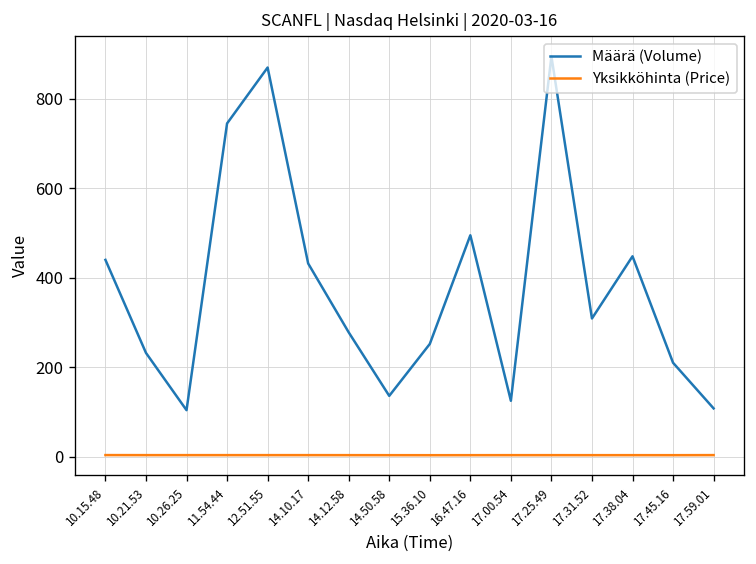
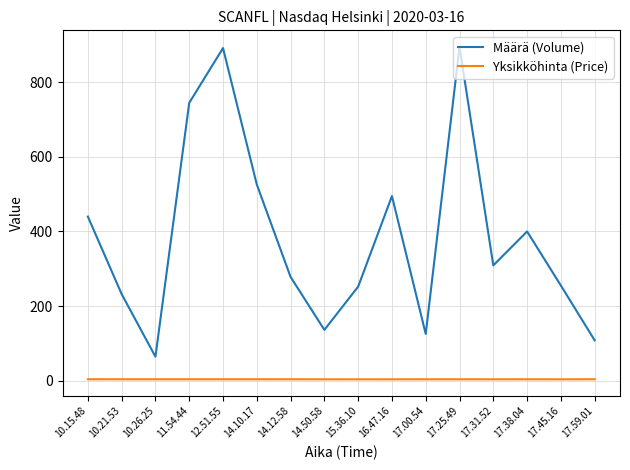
  {
    "Määrä (Volume)": {
      "10.15.48": 440,
      "10.21.53": 230,
-     "10.26.25": 100,
+     "10.26.25": 60,
      "11.54.44": 750,
-     "12.51.55": 870,
-     "14.10.17": 430,
+     "12.51.55": 890,
+     "14.10.17": 530,
      "14.12.58": 280,
      "14.50.58": 140,
      "15.36.10": 250,
      "16.47.16": 500,
      "17.00.54": 130,
      "17.31.52": 310,
-     "17.38.04": 450,
-     "17.45.16": 210,
+     "17.38.04": 400,
+     "17.45.16": 260,
      "17.59.01": 110
    },
    "Yksikköhinta (Price)": {
      "10.15.48": 0,
      "10.21.53": 0,
      "10.26.25": 0,
      "11.54.44": 0,
      "12.51.55": 0,
      "14.10.17": 0,
      "14.12.58": 0,
      "14.50.58": 0,
      "15.36.10": 0,
      "16.47.16": 0,
      "17.00.54": 0,
      "17.25.49": 0,
      "17.31.52": 0,
      "17.38.04": 0,
      "17.45.16": 0,
      "17.59.01": 0
    }
  }
